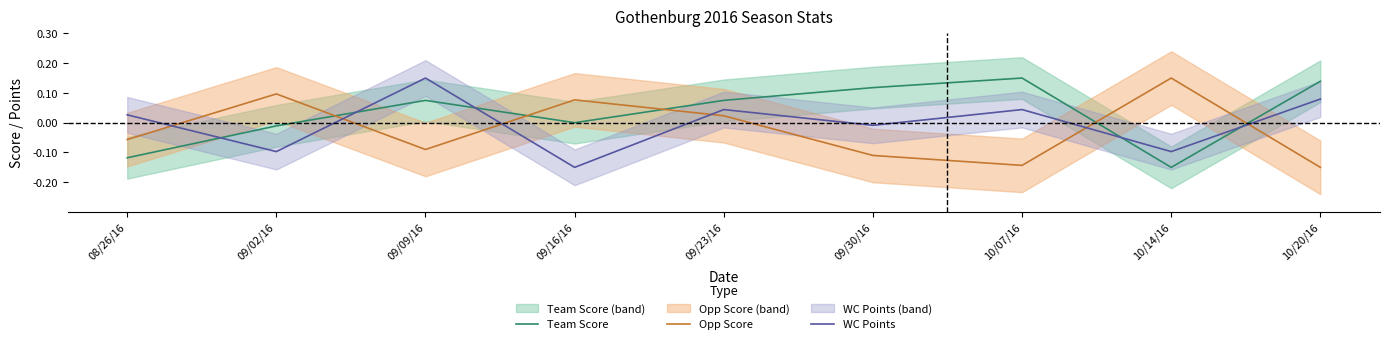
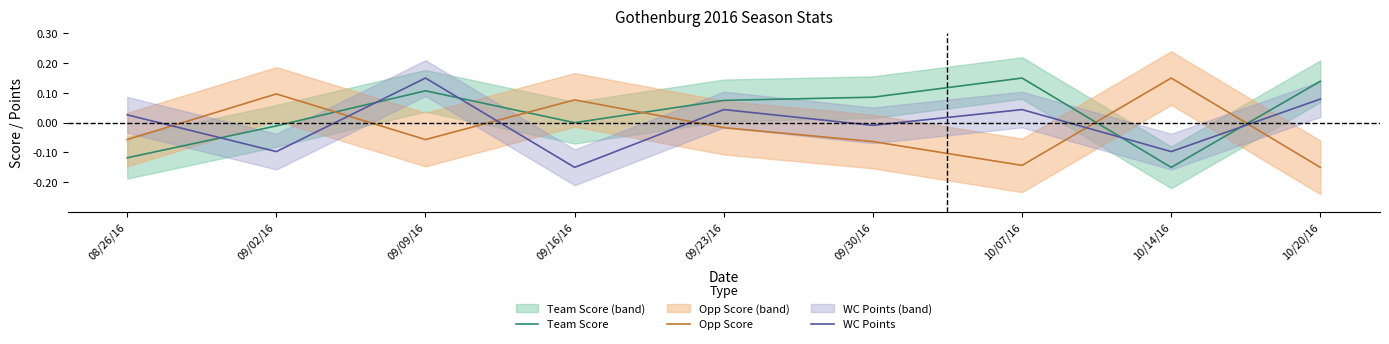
  {
    "Team Score": {
      "08/26/16": -0.12,
      "09/02/16": -0.01,
-     "09/09/16": 0.08,
+     "09/09/16": 0.11,
      "09/16/16": 0.00,
-     "09/30/16": 0.12,
+     "09/30/16": 0.09,
      "10/07/16": 0.15,
      "10/14/16": -0.15
    },
    "Opp Score": {
      "08/26/16": -0.06,
      "09/02/16": 0.10,
-     "09/09/16": -0.09,
-     "09/23/16": 0.02,
-     "09/30/16": -0.11,
+     "09/09/16": -0.06,
+     "09/23/16": -0.02,
+     "09/30/16": -0.06,
      "10/07/16": -0.14,
      "10/14/16": 0.15,
      "10/20/16": -0.15
    },
    "WC Points": {
      "09/02/16": -0.10,
      "09/16/16": -0.15,
      "09/23/16": 0.04,
      "09/30/16": -0.01,
      "10/07/16": 0.04,
      "10/14/16": -0.10,
      "10/20/16": 0.08
    }
  }
